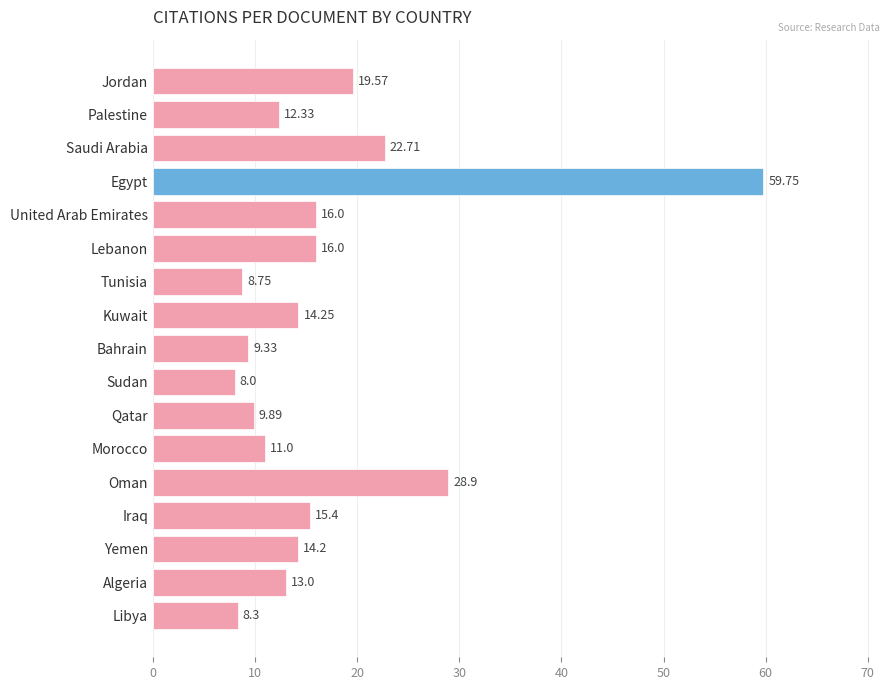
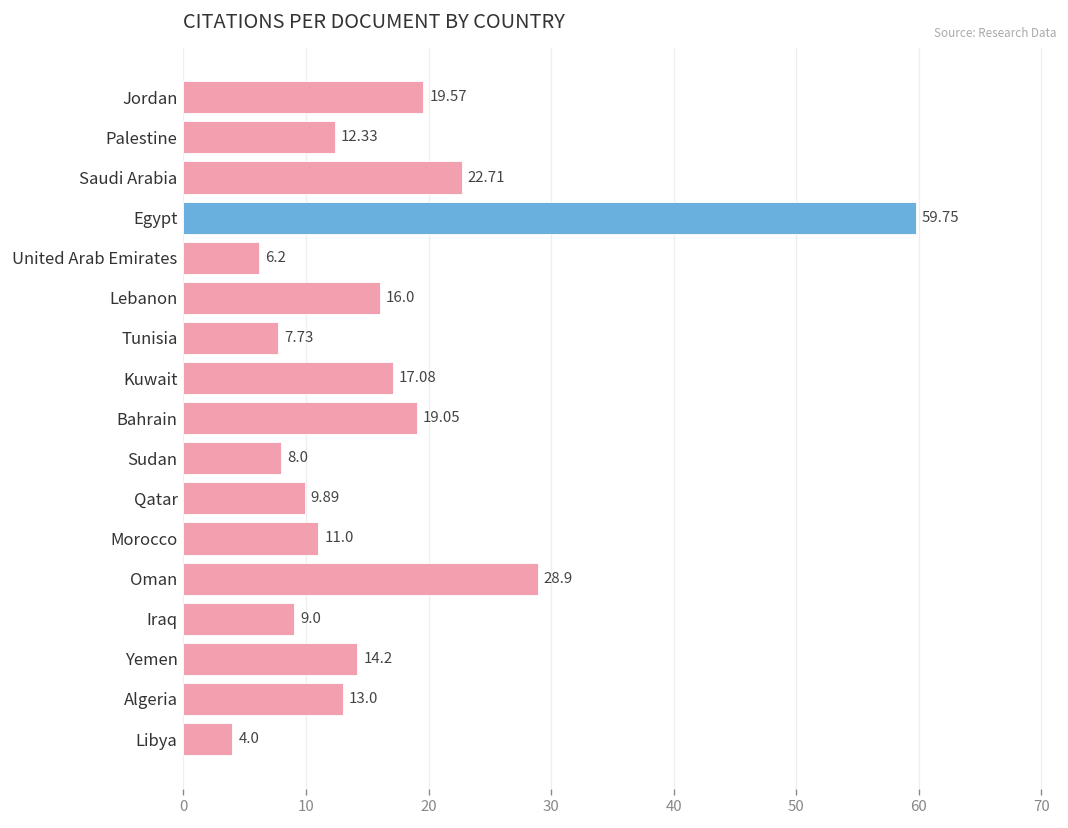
  {
    "Jordan": 19.57,
    "Palestine": 12.33,
    "Saudi Arabia": 22.71,
    "Egypt": 59.75,
-   "United Arab Emirates": 16.0,
+   "United Arab Emirates": 6.2,
    "Lebanon": 16.0,
-   "Tunisia": 8.75,
-   "Kuwait": 14.25,
-   "Bahrain": 9.33,
+   "Tunisia": 7.73,
+   "Kuwait": 17.08,
+   "Bahrain": 19.05,
    "Sudan": 8.0,
    "Qatar": 9.89,
    "Morocco": 11.0,
    "Oman": 28.9,
-   "Iraq": 15.4,
+   "Iraq": 9.0,
    "Yemen": 14.2,
    "Algeria": 13.0,
-   "Libya": 8.3
+   "Libya": 4.0
  }
